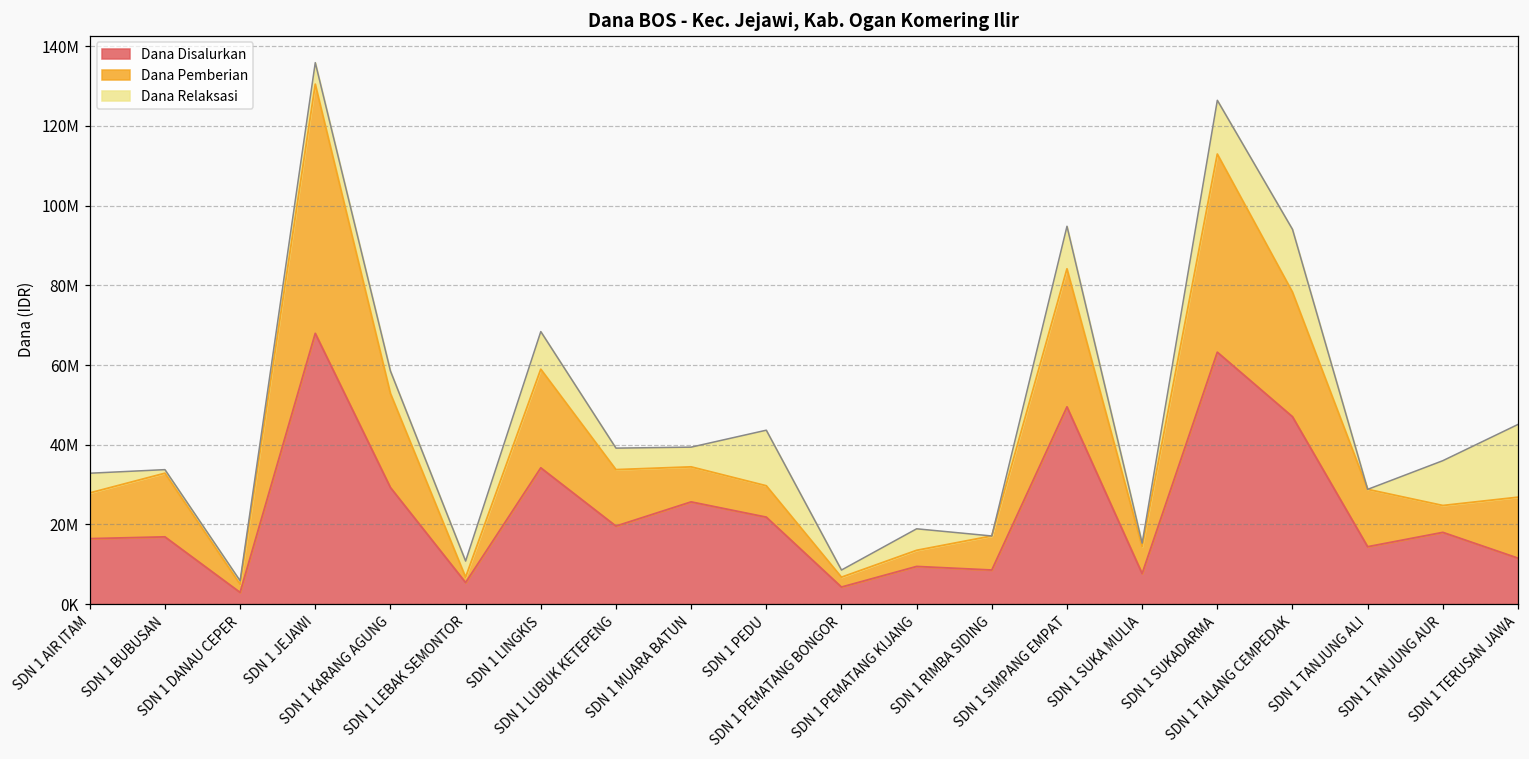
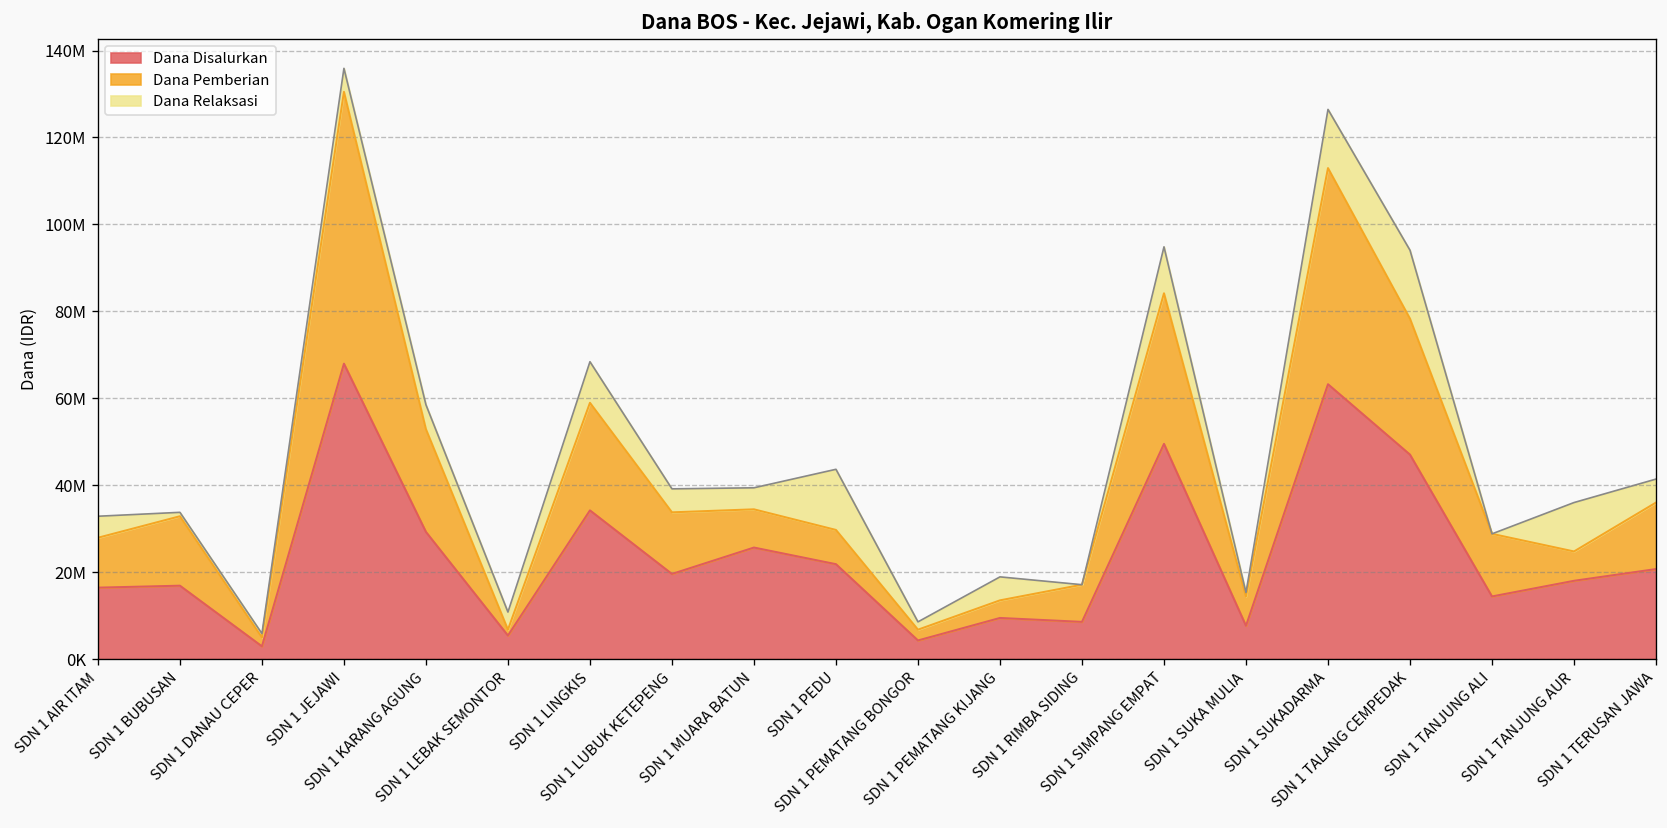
  {
    "Dana Disalurkan": {
      "SDN 1 AIR ITAM": 16000000,
      "SDN 1 BUBUSAN": 17000000,
      "SDN 1 DANAU CEPER": 3000000,
      "SDN 1 JEJAWI": 68000000,
      "SDN 1 KARANG AGUNG": 29000000,
      "SDN 1 LEBAK SEMONTOR": 5000000,
      "SDN 1 LINGKIS": 34000000,
      "SDN 1 LUBUK KETEPENG": 20000000,
      "SDN 1 MUARA BATUN": 26000000,
      "SDN 1 PEDU": 22000000,
      "SDN 1 PEMATANG BONGOR": 4000000,
      "SDN 1 PEMATANG KIJANG": 9000000,
      "SDN 1 RIMBA SIDING": 9000000,
      "SDN 1 SIMPANG EMPAT": 50000000,
      "SDN 1 SUKA MULIA": 8000000,
      "SDN 1 SUKADARMA": 63000000,
      "SDN 1 TALANG CEMPEDAK": 47000000,
      "SDN 1 TANJUNG ALI": 14000000,
      "SDN 1 TANJUNG AUR": 18000000,
-     "SDN 1 TERUSAN JAWA": 12000000
+     "SDN 1 TERUSAN JAWA": 21000000
    },
    "Dana Pemberian": {
      "SDN 1 AIR ITAM": 11000000,
      "SDN 1 BUBUSAN": 16000000,
      "SDN 1 DANAU CEPER": 2000000,
      "SDN 1 JEJAWI": 63000000,
      "SDN 1 KARANG AGUNG": 24000000,
      "SDN 1 LEBAK SEMONTOR": 1000000,
      "SDN 1 LINGKIS": 25000000,
      "SDN 1 LUBUK KETEPENG": 14000000,
      "SDN 1 MUARA BATUN": 9000000,
      "SDN 1 PEDU": 8000000,
      "SDN 1 PEMATANG BONGOR": 2000000,
      "SDN 1 PEMATANG KIJANG": 4000000,
      "SDN 1 SIMPANG EMPAT": 35000000,
      "SDN 1 SUKA MULIA": 7000000,
      "SDN 1 SUKADARMA": 50000000,
      "SDN 1 TALANG CEMPEDAK": 31000000,
      "SDN 1 TANJUNG AUR": 7000000,
      "SDN 1 TERUSAN JAWA": 15000000
    },
    "Dana Relaksasi": {
      "SDN 1 AIR ITAM": 5000000,
      "SDN 1 BUBUSAN": 1000000,
      "SDN 1 DANAU CEPER": 1000000,
      "SDN 1 JEJAWI": 5000000,
      "SDN 1 KARANG AGUNG": 6000000,
      "SDN 1 LEBAK SEMONTOR": 4000000,
      "SDN 1 LINGKIS": 9000000,
      "SDN 1 LUBUK KETEPENG": 5000000,
      "SDN 1 MUARA BATUN": 5000000,
      "SDN 1 PEDU": 14000000,
      "SDN 1 PEMATANG BONGOR": 2000000,
      "SDN 1 PEMATANG KIJANG": 5000000,
      "SDN 1 SIMPANG EMPAT": 11000000,
      "SDN 1 SUKA MULIA": 1000000,
      "SDN 1 SUKADARMA": 14000000,
      "SDN 1 TALANG CEMPEDAK": 16000000,
      "SDN 1 TANJUNG AUR": 11000000,
-     "SDN 1 TERUSAN JAWA": 18000000
+     "SDN 1 TERUSAN JAWA": 5000000
    }
  }
